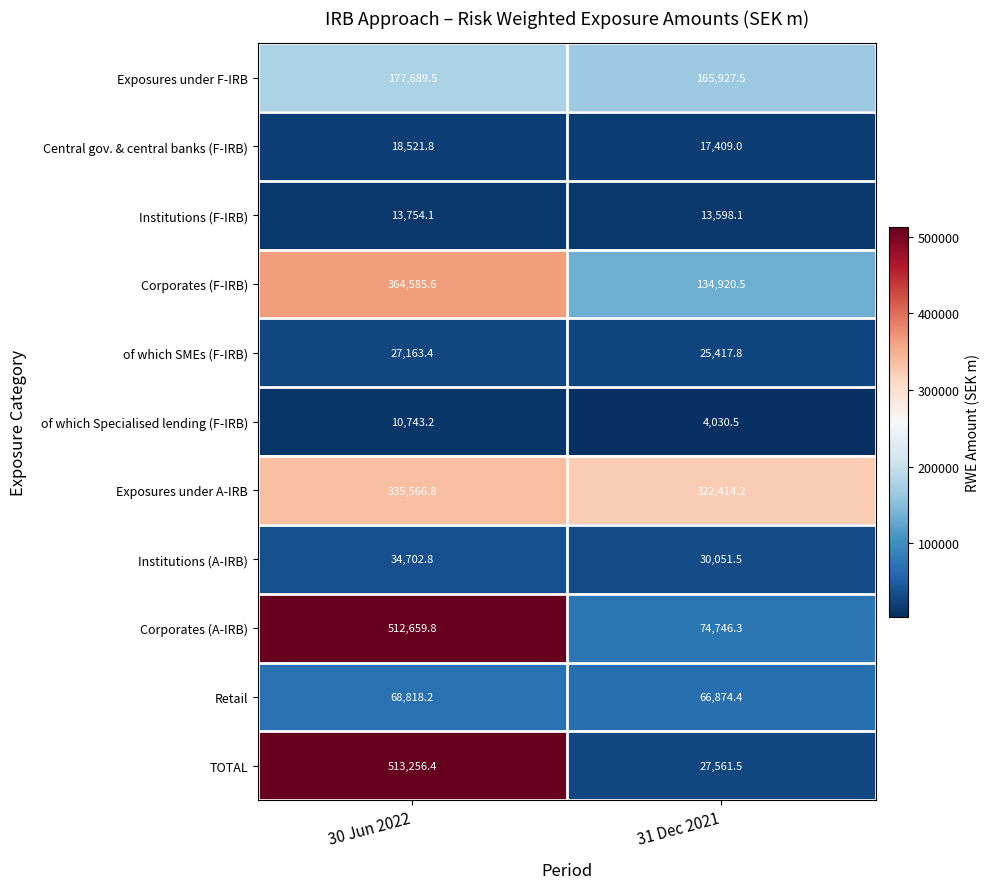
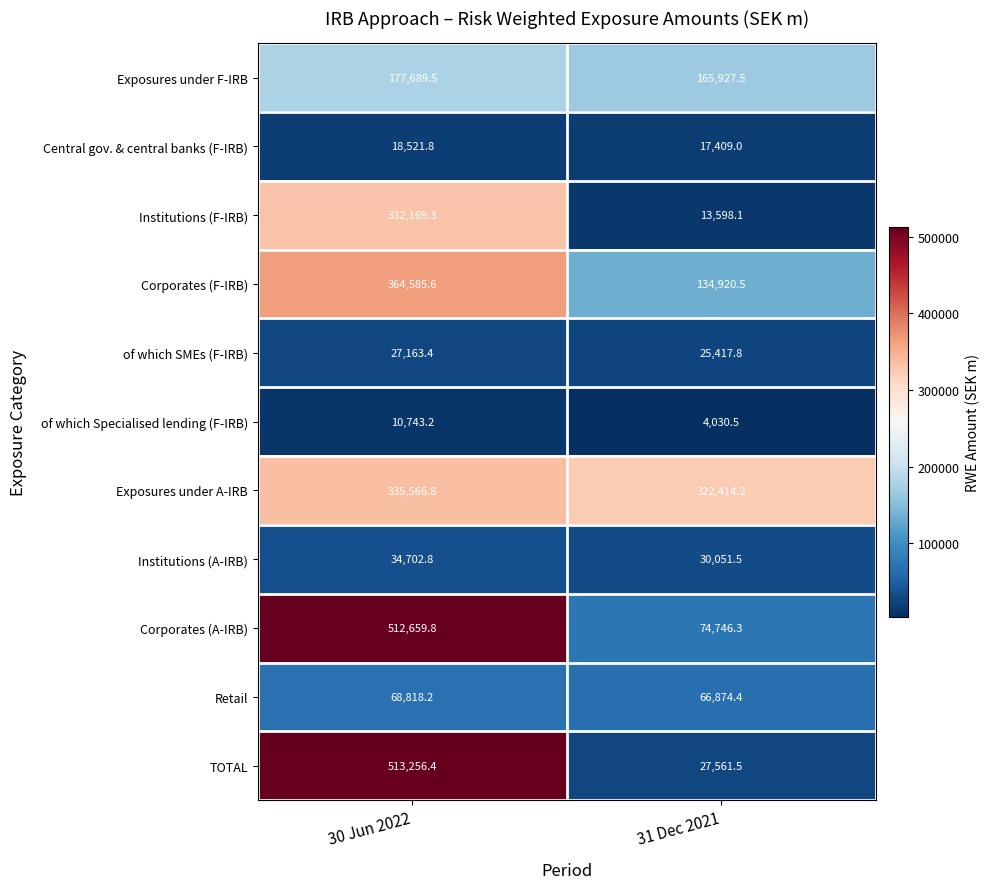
  {
    "Exposures under F-IRB": {
      "30 Jun 2022": "177,689.5",
      "31 Dec 2021": "165,927.5"
    },
    "Central gov. & central banks (F-IRB)": {
      "30 Jun 2022": "18,521.8",
      "31 Dec 2021": "17,409.0"
    },
    "Institutions (F-IRB)": {
-     "30 Jun 2022": "13,754.1",
+     "30 Jun 2022": "332,169.3",
      "31 Dec 2021": "13,598.1"
    },
    "Corporates (F-IRB)": {
      "30 Jun 2022": "364,585.6",
      "31 Dec 2021": "134,920.5"
    },
    "of which SMEs (F-IRB)": {
      "30 Jun 2022": "27,163.4",
      "31 Dec 2021": "25,417.8"
    },
    "of which Specialised lending (F-IRB)": {
      "30 Jun 2022": "10,743.2",
      "31 Dec 2021": "4,030.5"
    },
    "Exposures under A-IRB": {
      "30 Jun 2022": "335,566.8",
      "31 Dec 2021": "322,414.2"
    },
    "Institutions (A-IRB)": {
      "30 Jun 2022": "34,702.8",
      "31 Dec 2021": "30,051.5"
    },
    "Corporates (A-IRB)": {
      "30 Jun 2022": "512,659.8",
      "31 Dec 2021": "74,746.3"
    },
    "Retail": {
      "30 Jun 2022": "68,818.2",
      "31 Dec 2021": "66,874.4"
    },
    "TOTAL": {
      "30 Jun 2022": "513,256.4",
      "31 Dec 2021": "27,561.5"
    }
  }
